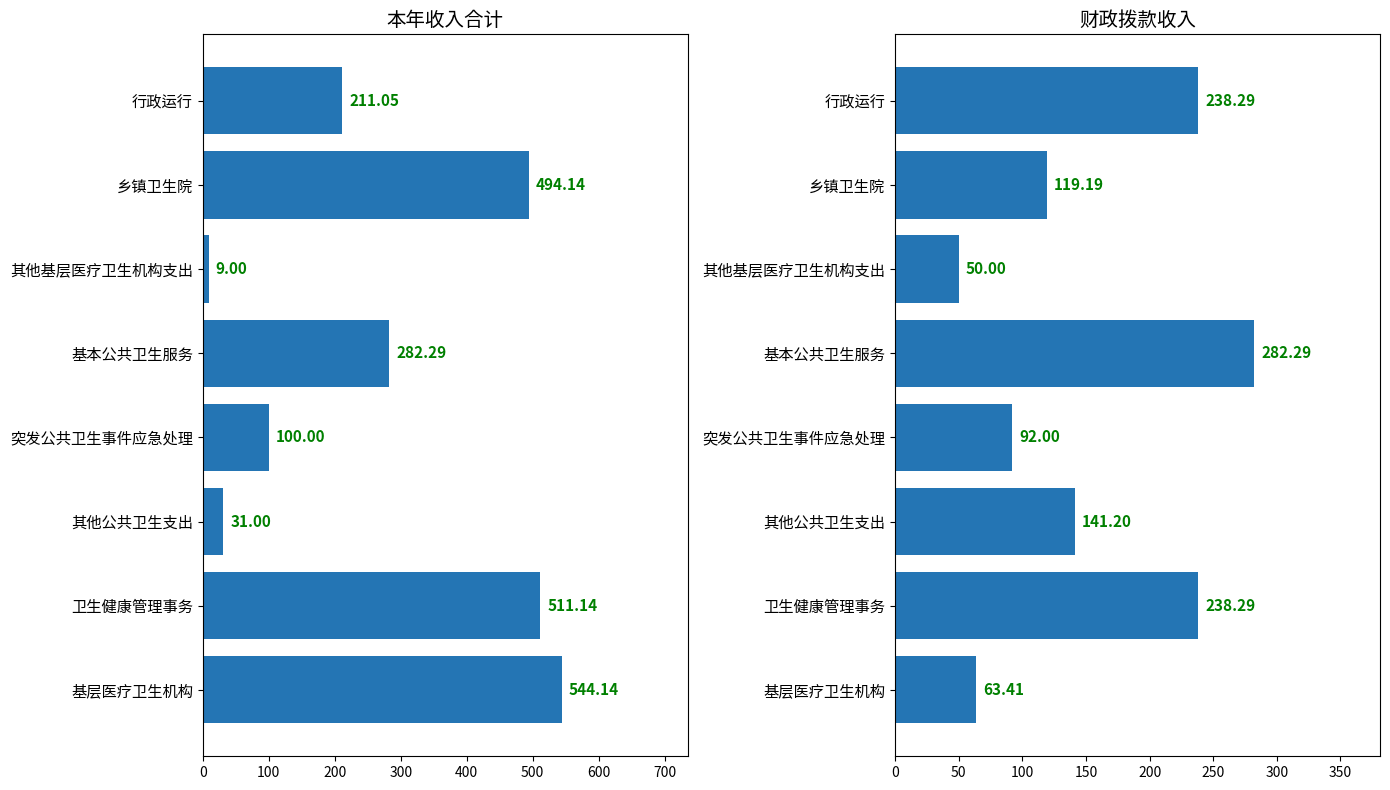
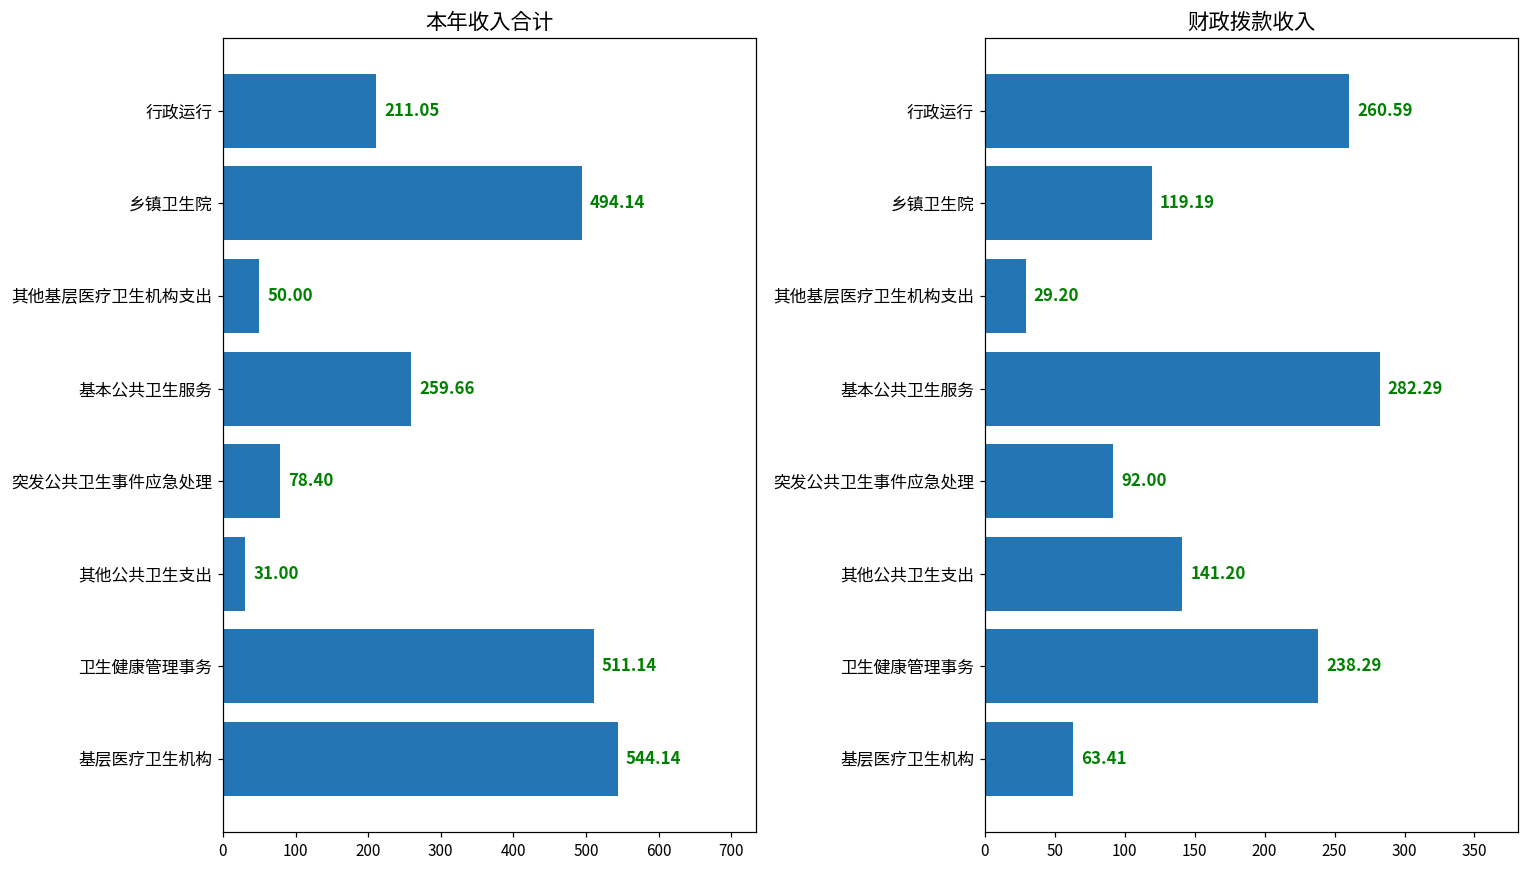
  {
    "本年收入合计": {
      "行政运行": 211.05,
      "乡镇卫生院": 494.14,
-     "其他基层医疗卫生机构支出": 9.00,
-     "基本公共卫生服务": 282.29,
-     "突发公共卫生事件应急处理": 100.00,
+     "其他基层医疗卫生机构支出": 50.00,
+     "基本公共卫生服务": 259.66,
+     "突发公共卫生事件应急处理": 78.40,
      "其他公共卫生支出": 31.00,
      "卫生健康管理事务": 511.14,
      "基层医疗卫生机构": 544.14
    },
    "财政拨款收入": {
-     "行政运行": 238.29,
+     "行政运行": 260.59,
      "乡镇卫生院": 119.19,
-     "其他基层医疗卫生机构支出": 50.00,
+     "其他基层医疗卫生机构支出": 29.20,
      "基本公共卫生服务": 282.29,
      "突发公共卫生事件应急处理": 92.00,
      "其他公共卫生支出": 141.20,
      "卫生健康管理事务": 238.29,
      "基层医疗卫生机构": 63.41
    }
  }
